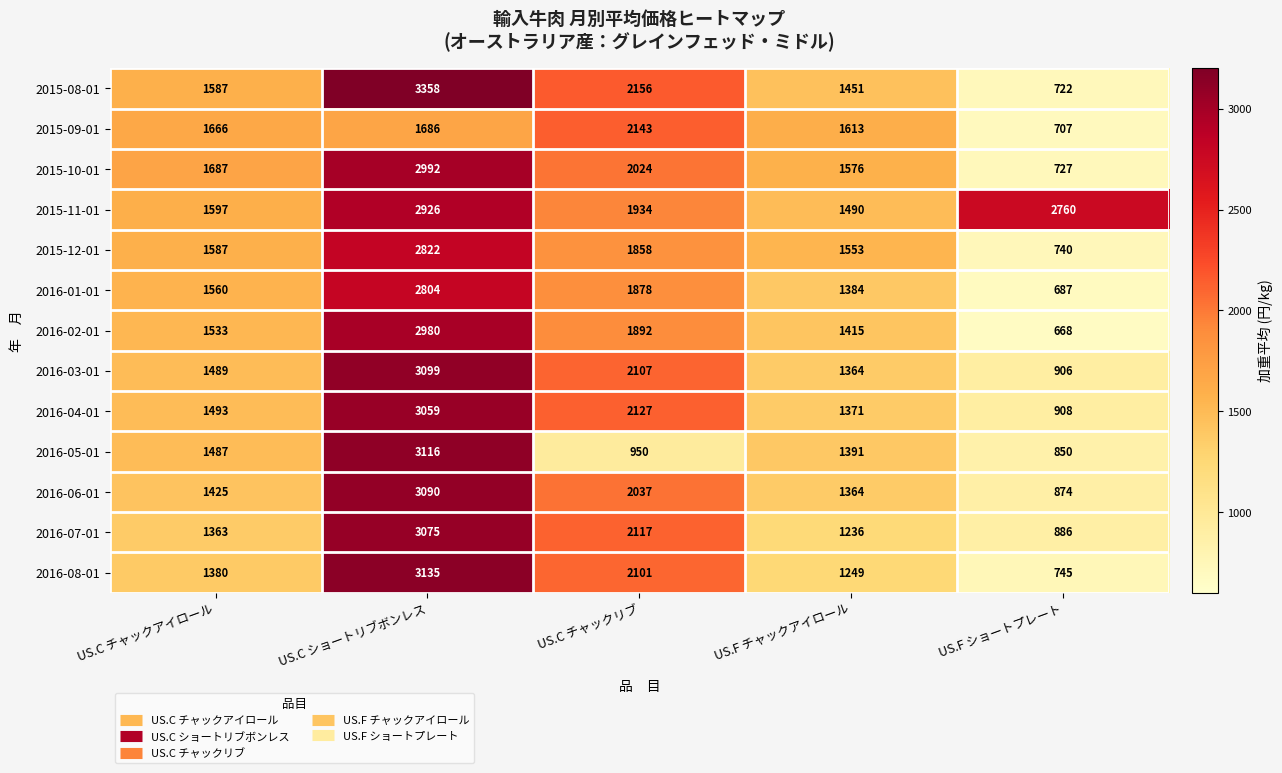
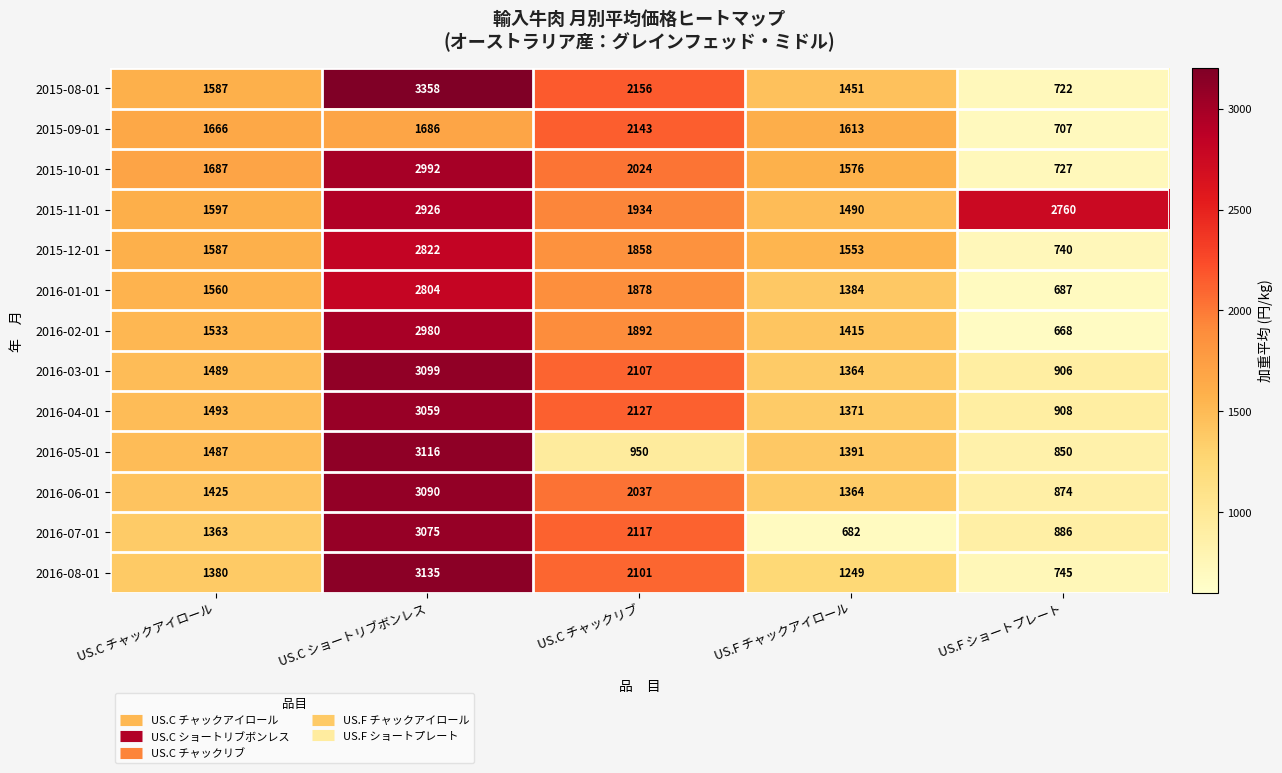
  {
    "2015-08-01": {
      "US.C チャックアイロール": 1587,
      "US.C ショートリブボンレス": 3358,
      "US.C チャックリブ": 2156,
      "US.F チャックアイロール": 1451,
      "US.F ショートプレート": 722
    },
    "2015-09-01": {
      "US.C チャックアイロール": 1666,
      "US.C ショートリブボンレス": 1686,
      "US.C チャックリブ": 2143,
      "US.F チャックアイロール": 1613,
      "US.F ショートプレート": 707
    },
    "2015-10-01": {
      "US.C チャックアイロール": 1687,
      "US.C ショートリブボンレス": 2992,
      "US.C チャックリブ": 2024,
      "US.F チャックアイロール": 1576,
      "US.F ショートプレート": 727
    },
    "2015-11-01": {
      "US.C チャックアイロール": 1597,
      "US.C ショートリブボンレス": 2926,
      "US.C チャックリブ": 1934,
      "US.F チャックアイロール": 1490,
      "US.F ショートプレート": 2760
    },
    "2015-12-01": {
      "US.C チャックアイロール": 1587,
      "US.C ショートリブボンレス": 2822,
      "US.C チャックリブ": 1858,
      "US.F チャックアイロール": 1553,
      "US.F ショートプレート": 740
    },
    "2016-01-01": {
      "US.C チャックアイロール": 1560,
      "US.C ショートリブボンレス": 2804,
      "US.C チャックリブ": 1878,
      "US.F チャックアイロール": 1384,
      "US.F ショートプレート": 687
    },
    "2016-02-01": {
      "US.C チャックアイロール": 1533,
      "US.C ショートリブボンレス": 2980,
      "US.C チャックリブ": 1892,
      "US.F チャックアイロール": 1415,
      "US.F ショートプレート": 668
    },
    "2016-03-01": {
      "US.C チャックアイロール": 1489,
      "US.C ショートリブボンレス": 3099,
      "US.C チャックリブ": 2107,
      "US.F チャックアイロール": 1364,
      "US.F ショートプレート": 906
    },
    "2016-04-01": {
      "US.C チャックアイロール": 1493,
      "US.C ショートリブボンレス": 3059,
      "US.C チャックリブ": 2127,
      "US.F チャックアイロール": 1371,
      "US.F ショートプレート": 908
    },
    "2016-05-01": {
      "US.C チャックアイロール": 1487,
      "US.C ショートリブボンレス": 3116,
      "US.C チャックリブ": 950,
      "US.F チャックアイロール": 1391,
      "US.F ショートプレート": 850
    },
    "2016-06-01": {
      "US.C チャックアイロール": 1425,
      "US.C ショートリブボンレス": 3090,
      "US.C チャックリブ": 2037,
      "US.F チャックアイロール": 1364,
      "US.F ショートプレート": 874
    },
    "2016-07-01": {
      "US.C チャックアイロール": 1363,
      "US.C ショートリブボンレス": 3075,
      "US.C チャックリブ": 2117,
-     "US.F チャックアイロール": 1236,
+     "US.F チャックアイロール": 682,
      "US.F ショートプレート": 886
    },
    "2016-08-01": {
      "US.C チャックアイロール": 1380,
      "US.C ショートリブボンレス": 3135,
      "US.C チャックリブ": 2101,
      "US.F チャックアイロール": 1249,
      "US.F ショートプレート": 745
    }
  }
